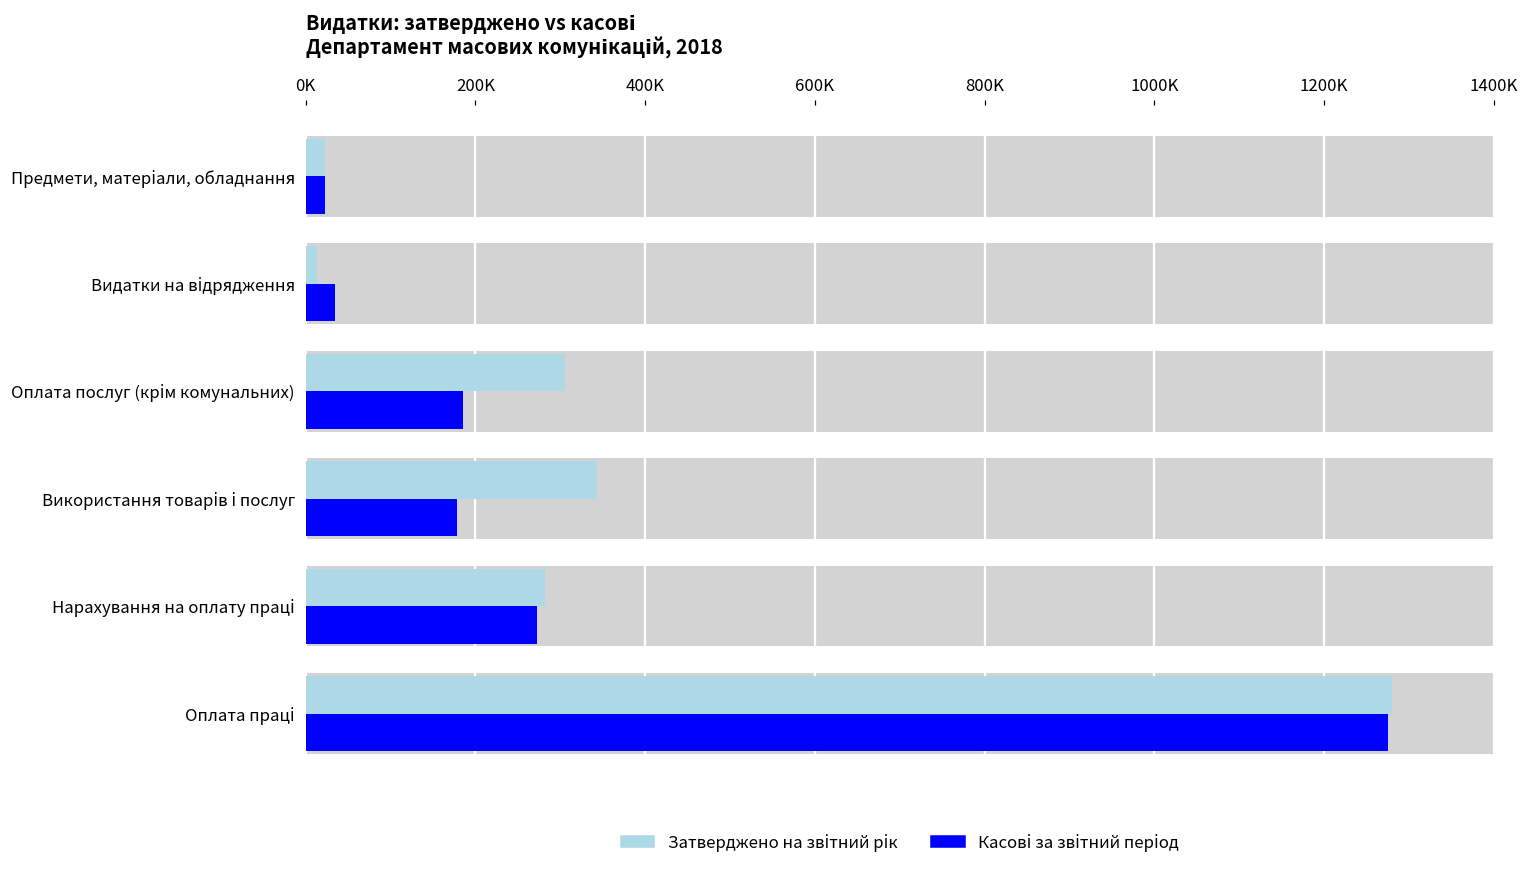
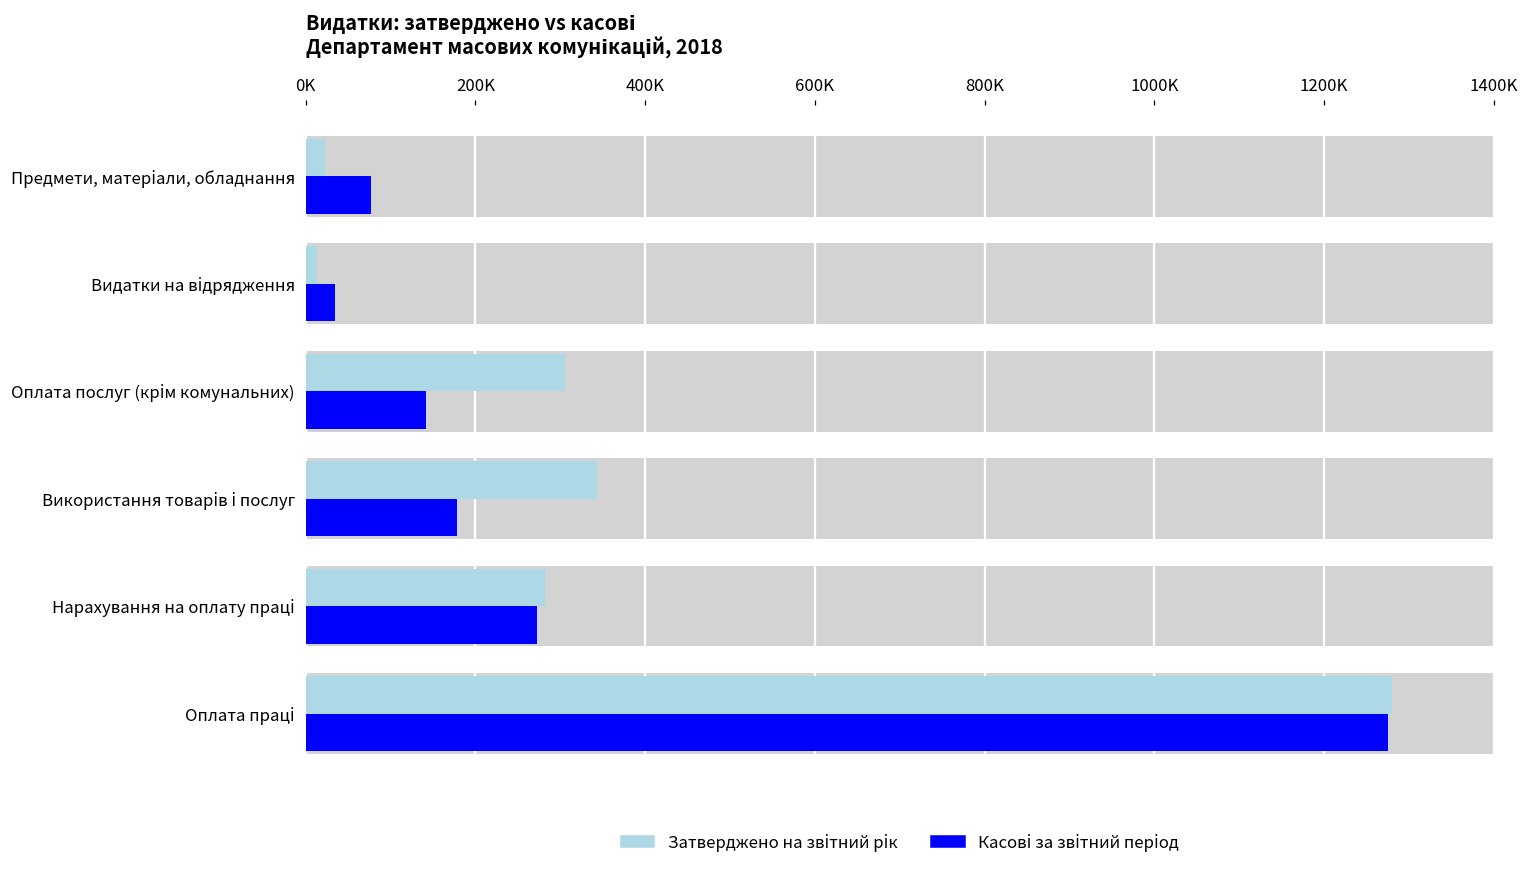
  {
    "Касові за звітний період": {
-     "Предмети, матеріали, обладнання": 20000,
-     "Оплата послуг (крім комунальних)": 190000
+     "Предмети, матеріали, обладнання": 80000,
+     "Оплата послуг (крім комунальних)": 140000
    }
  }
